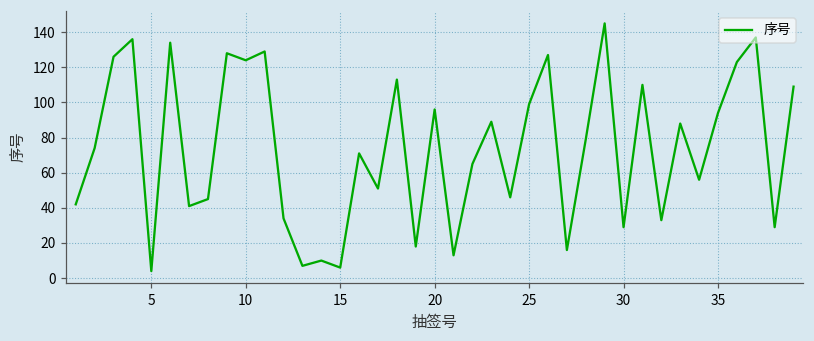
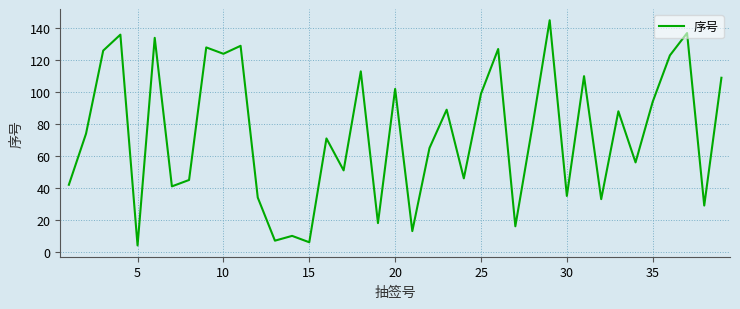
  {
    "5": 4,
    "10": 124,
    "15": 6,
-   "20": 96,
+   "20": 102,
    "25": 99,
-   "30": 29,
+   "30": 35,
    "35": 94
  }
